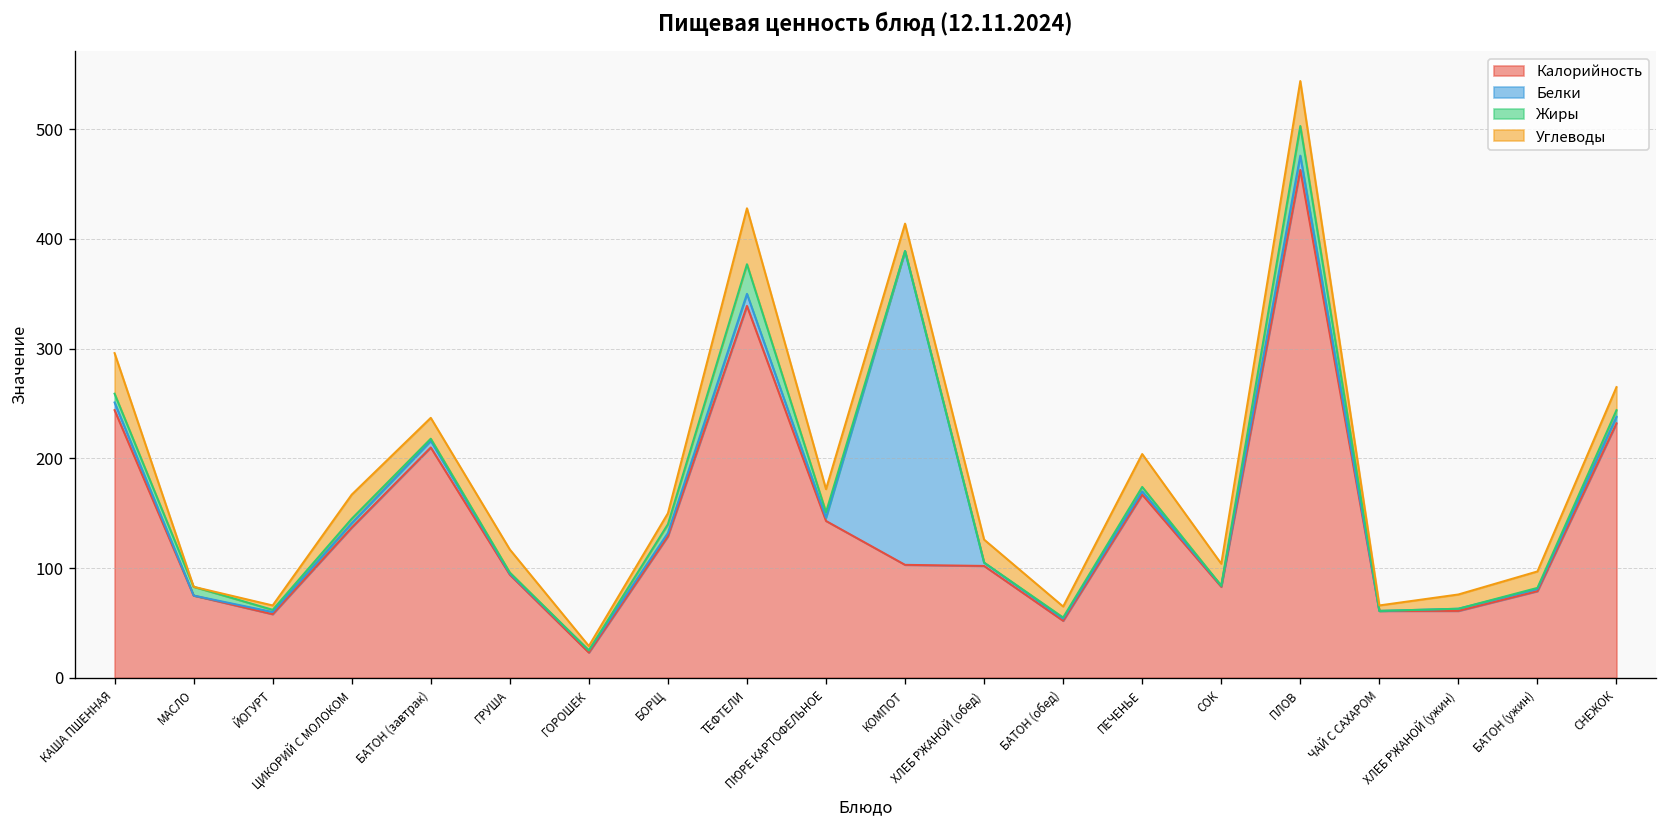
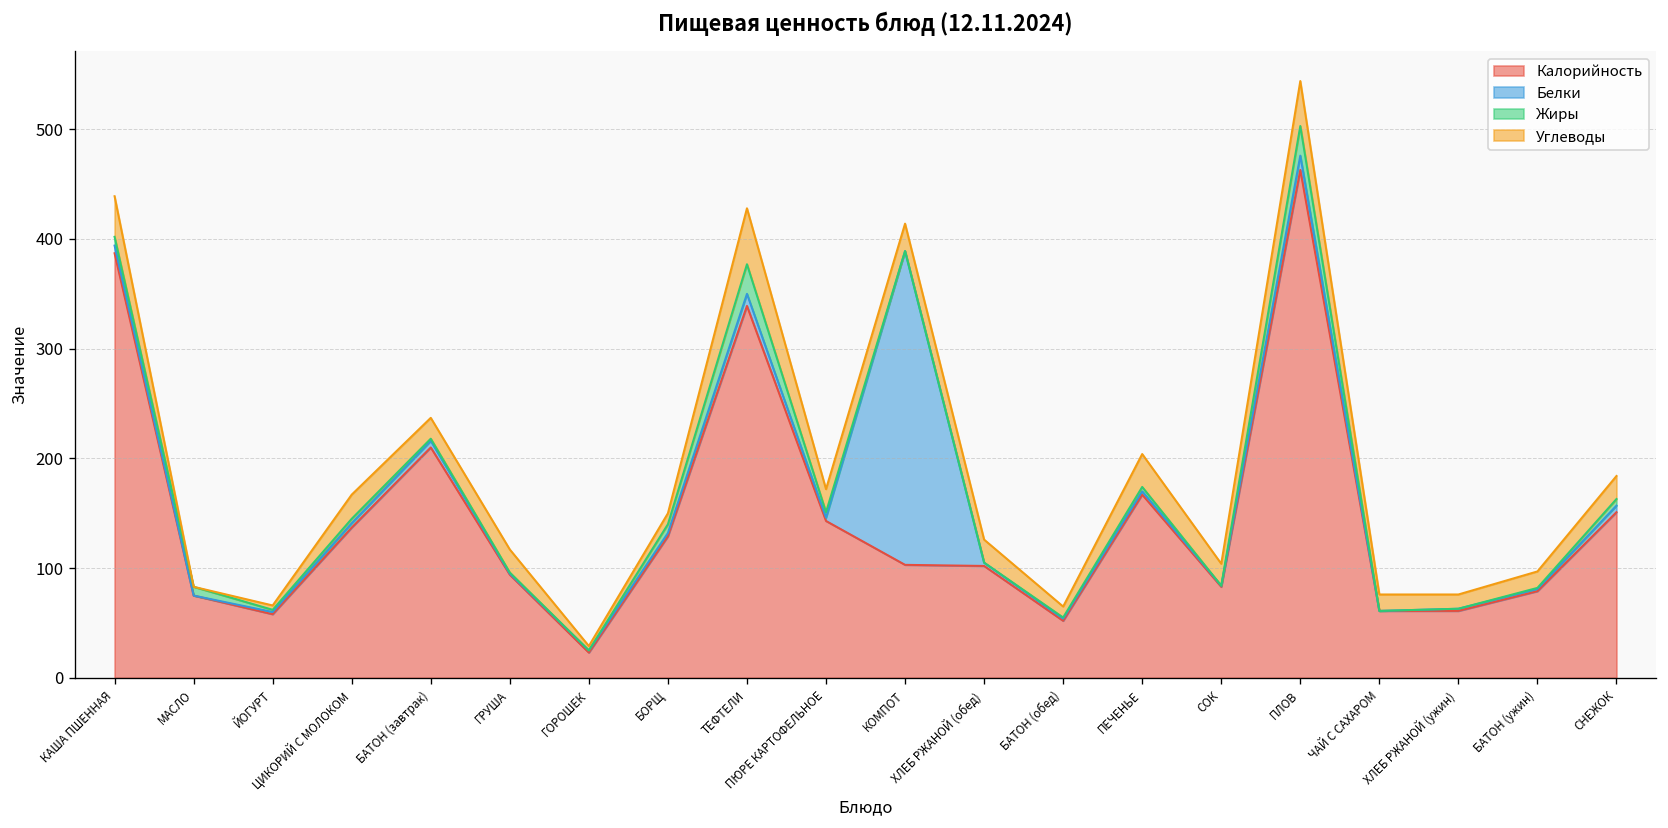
  {
    "Калорийность": {
-     "КАША ПШЕННАЯ": 240,
+     "КАША ПШЕННАЯ": 390,
      "ЦИКОРИЙ С МОЛОКОМ": 140,
      "БАТОН (завтрак)": 210,
      "БОРЩ": 130,
      "ТЕФТЕЛИ": 340,
      "ПЮРЕ КАРТОФЕЛЬНОЕ": 140,
      "КОМПОТ": 100,
      "ХЛЕБ РЖАНОЙ (обед)": 100,
      "ПЕЧЕНЬЕ": 170,
      "ПЛОВ": 460,
-     "СНЕЖОК": 230
+     "СНЕЖОК": 150
    },
    "Белки": {
      "КАША ПШЕННАЯ": 10,
      "ЦИКОРИЙ С МОЛОКОМ": 0,
      "БОРЩ": 0,
      "ТЕФТЕЛИ": 10,
      "ПЮРЕ КАРТОФЕЛЬНОЕ": 0,
      "ПЕЧЕНЬЕ": 0,
      "ПЛОВ": 10,
      "СНЕЖОК": 10
    },
    "Жиры": {
      "КАША ПШЕННАЯ": 10,
      "ЦИКОРИЙ С МОЛОКОМ": 0,
      "БОРЩ": 10,
      "ТЕФТЕЛИ": 30,
      "ПЮРЕ КАРТОФЕЛЬНОЕ": 10,
      "ПЕЧЕНЬЕ": 0,
      "ПЛОВ": 30,
      "СНЕЖОК": 10
    },
    "Углеводы": {
      "КАША ПШЕННАЯ": 40,
      "ЙОГУРТ": 0,
      "ЦИКОРИЙ С МОЛОКОМ": 20,
      "БАТОН (завтрак)": 20,
      "ГРУША": 20,
      "ГОРОШЕК": 0,
      "БОРЩ": 10,
      "ТЕФТЕЛИ": 50,
      "ПЮРЕ КАРТОФЕЛЬНОЕ": 20,
      "КОМПОТ": 30,
      "ХЛЕБ РЖАНОЙ (обед)": 20,
      "БАТОН (обед)": 10,
      "ПЕЧЕНЬЕ": 30,
      "СОК": 20,
      "ПЛОВ": 40,
-     "ЧАЙ С САХАРОМ": 10,
+     "ЧАЙ С САХАРОМ": 20,
      "ХЛЕБ РЖАНОЙ (ужин)": 10,
      "БАТОН (ужин)": 20,
      "СНЕЖОК": 20
    }
  }
